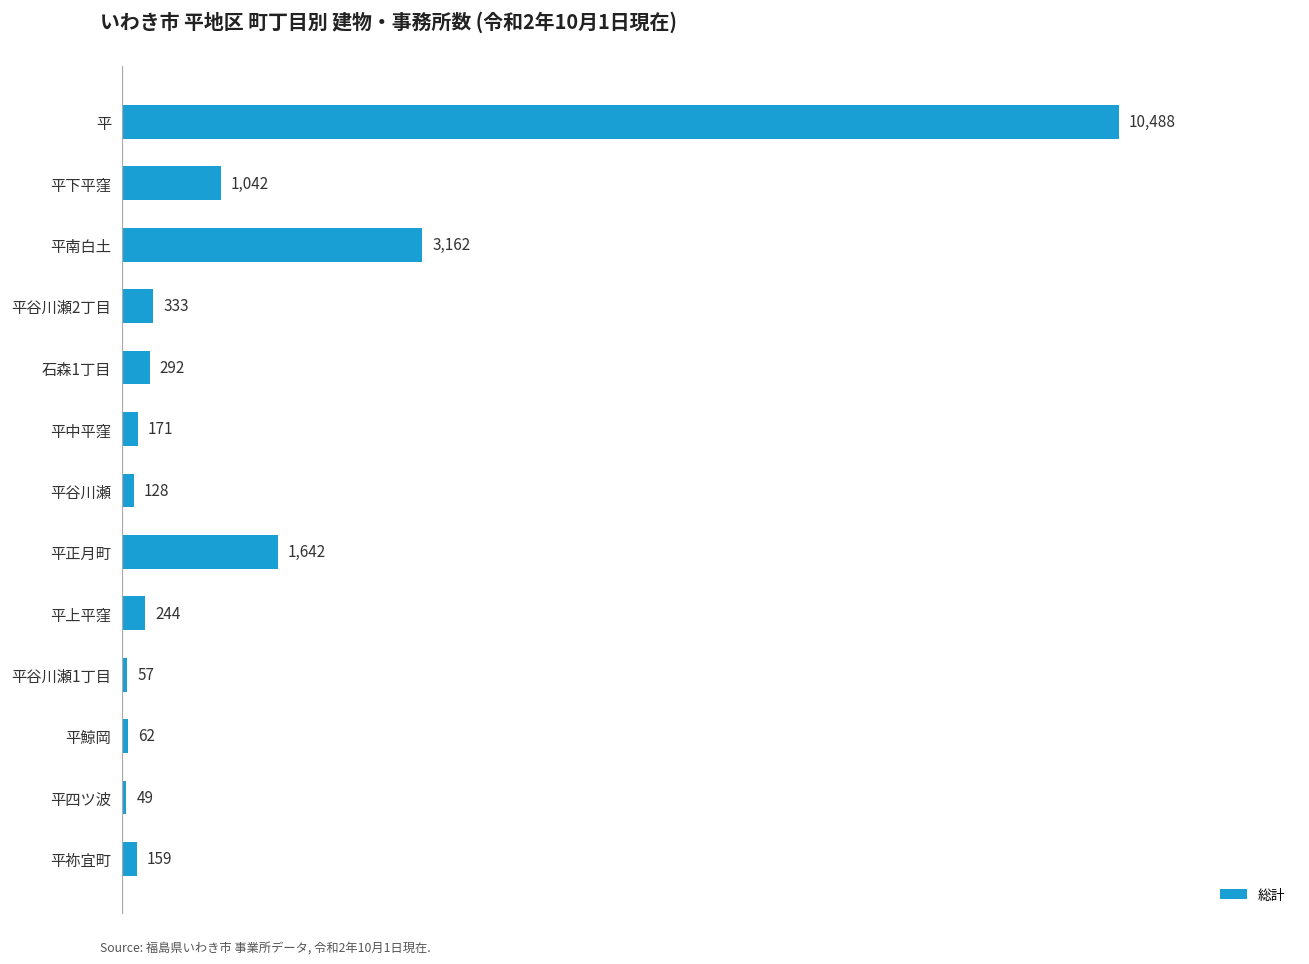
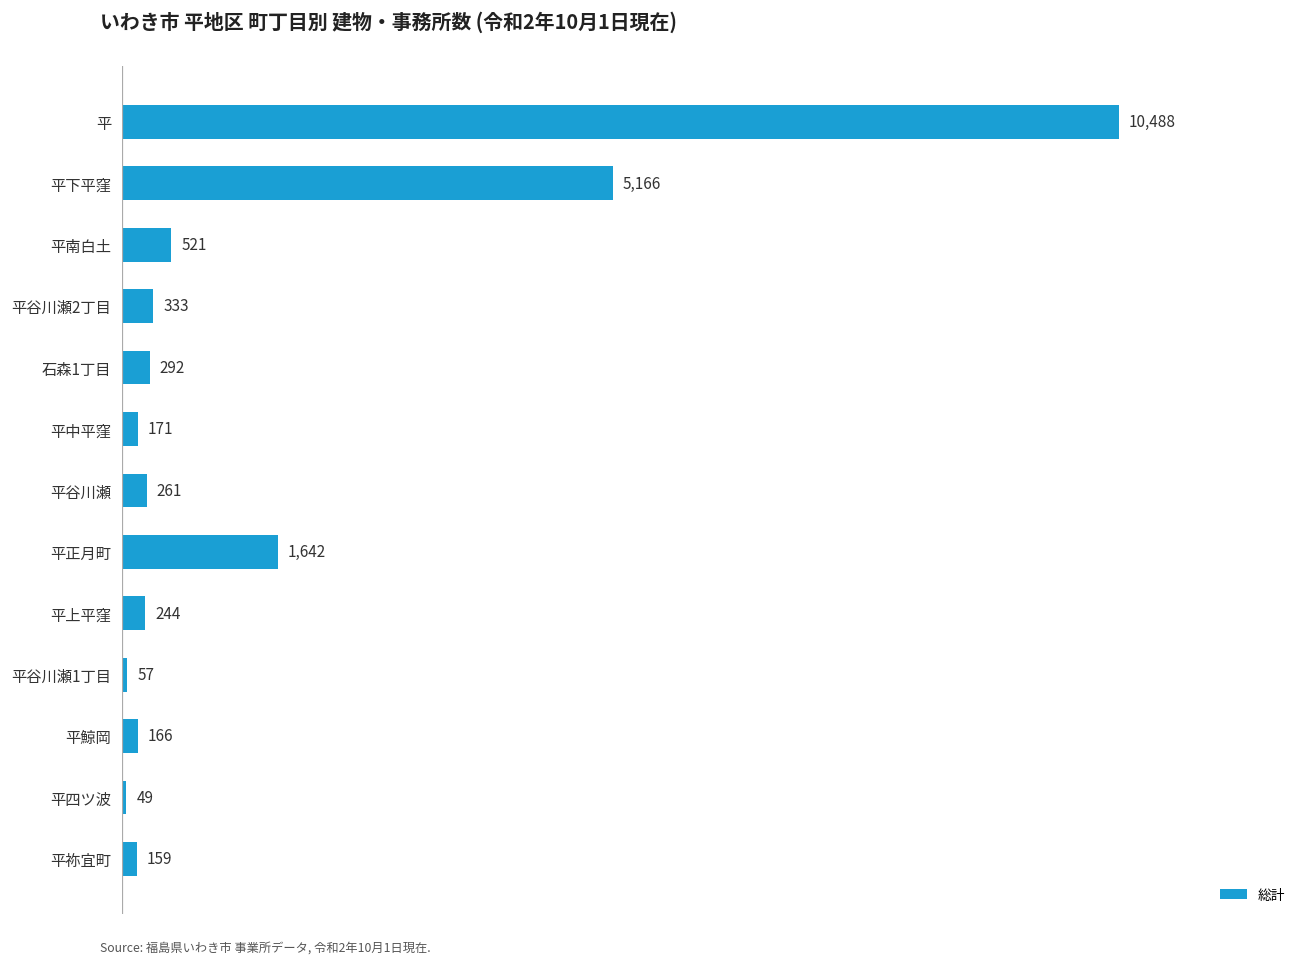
  {
    "平": "10,488",
-   "平下平窪": "1,042",
-   "平南白土": "3,162",
+   "平下平窪": "5,166",
+   "平南白土": "521",
    "平谷川瀬2丁目": "333",
    "石森1丁目": "292",
    "平中平窪": "171",
-   "平谷川瀬": "128",
+   "平谷川瀬": "261",
    "平正月町": "1,642",
    "平上平窪": "244",
    "平谷川瀬1丁目": "57",
-   "平鯨岡": "62",
+   "平鯨岡": "166",
    "平四ツ波": "49",
    "平祢宜町": "159"
  }
